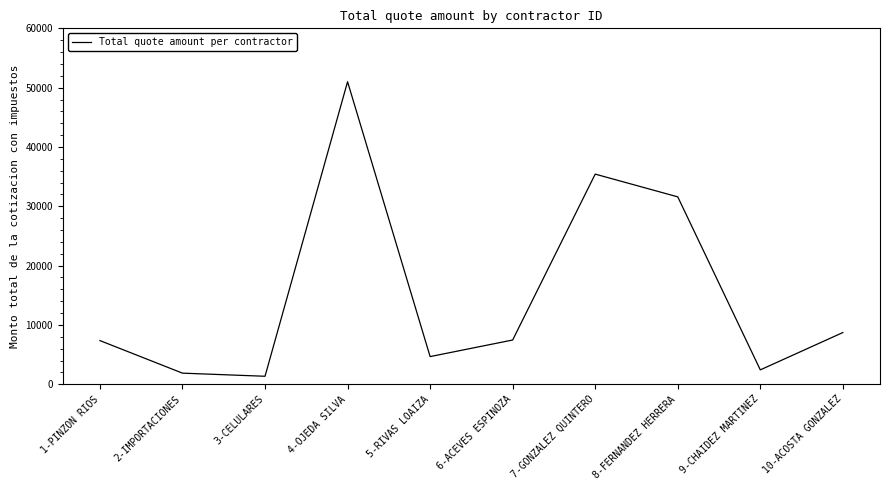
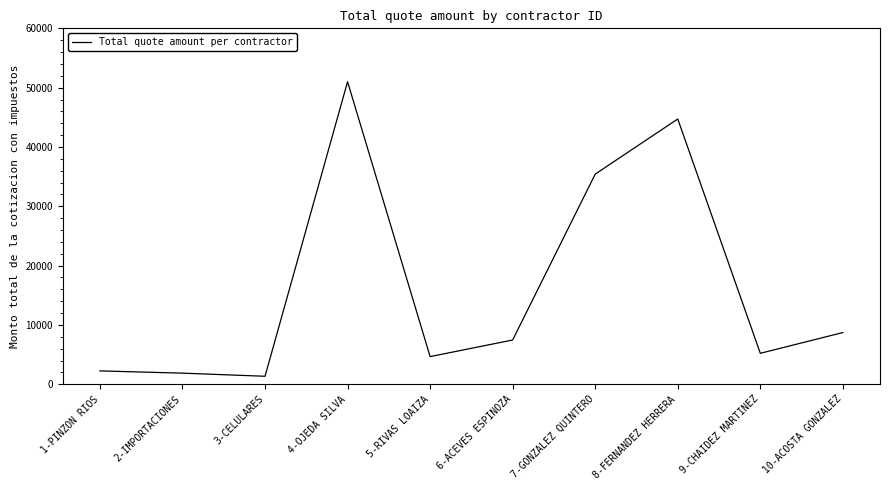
  {
-   "1-PINZON RIOS": 7000,
+   "1-PINZON RIOS": 2000,
    "2-IMPORTACIONES": 2000,
    "3-CELULARES": 1000,
    "4-OJEDA SILVA": 51000,
    "5-RIVAS LOAIZA": 5000,
    "6-ACEVES ESPINOZA": 7000,
    "7-GONZALEZ QUINTERO": 35000,
-   "8-FERNANDEZ HERRERA": 32000,
-   "9-CHAIDEZ MARTINEZ": 2000,
+   "8-FERNANDEZ HERRERA": 45000,
+   "9-CHAIDEZ MARTINEZ": 5000,
    "10-ACOSTA GONZALEZ": 9000
  }
